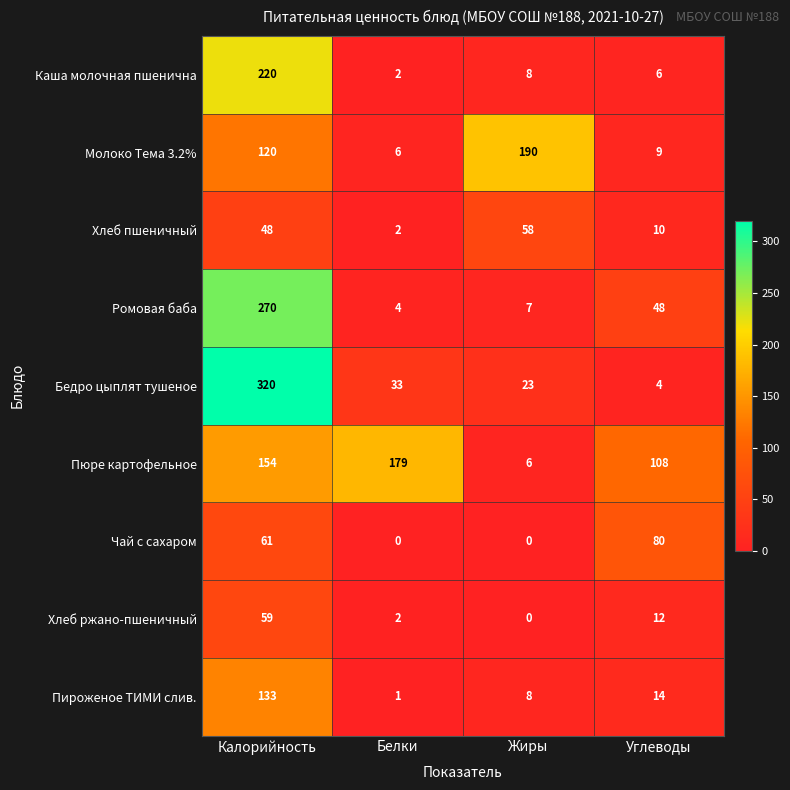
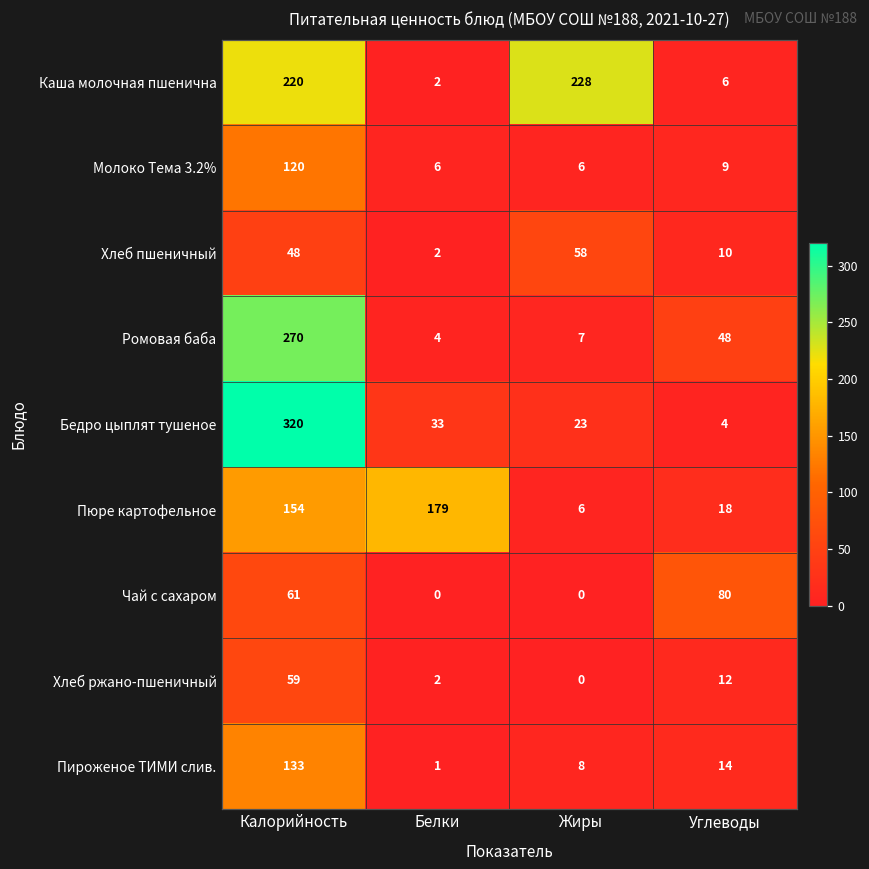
  {
    "Каша молочная пшенична": {
      "Калорийность": 220,
      "Белки": 2,
-     "Жиры": 8,
+     "Жиры": 228,
      "Углеводы": 6
    },
    "Молоко Тема 3.2%": {
      "Калорийность": 120,
      "Белки": 6,
-     "Жиры": 190,
+     "Жиры": 6,
      "Углеводы": 9
    },
    "Хлеб пшеничный": {
      "Калорийность": 48,
      "Белки": 2,
      "Жиры": 58,
      "Углеводы": 10
    },
    "Ромовая баба": {
      "Калорийность": 270,
      "Белки": 4,
      "Жиры": 7,
      "Углеводы": 48
    },
    "Бедро цыплят тушеное": {
      "Калорийность": 320,
      "Белки": 33,
      "Жиры": 23,
      "Углеводы": 4
    },
    "Пюре картофельное": {
      "Калорийность": 154,
      "Белки": 179,
      "Жиры": 6,
-     "Углеводы": 108
+     "Углеводы": 18
    },
    "Чай с сахаром": {
      "Калорийность": 61,
      "Белки": 0,
      "Жиры": 0,
      "Углеводы": 80
    },
    "Хлеб ржано-пшеничный": {
      "Калорийность": 59,
      "Белки": 2,
      "Жиры": 0,
      "Углеводы": 12
    },
    "Пироженое ТИМИ слив.": {
      "Калорийность": 133,
      "Белки": 1,
      "Жиры": 8,
      "Углеводы": 14
    }
  }
